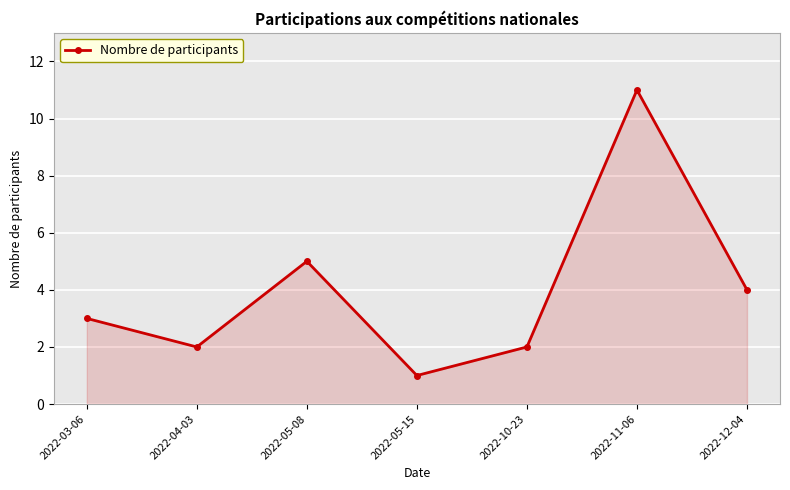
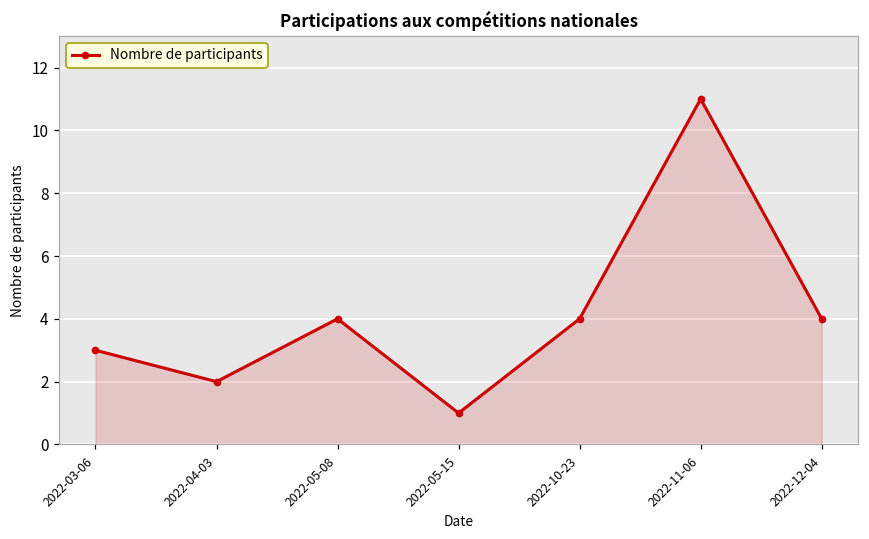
  {
    "2022-03-06": 3,
    "2022-04-03": 2,
-   "2022-05-08": 5,
+   "2022-05-08": 4,
    "2022-05-15": 1,
-   "2022-10-23": 2,
+   "2022-10-23": 4,
    "2022-11-06": 11,
    "2022-12-04": 4
  }
